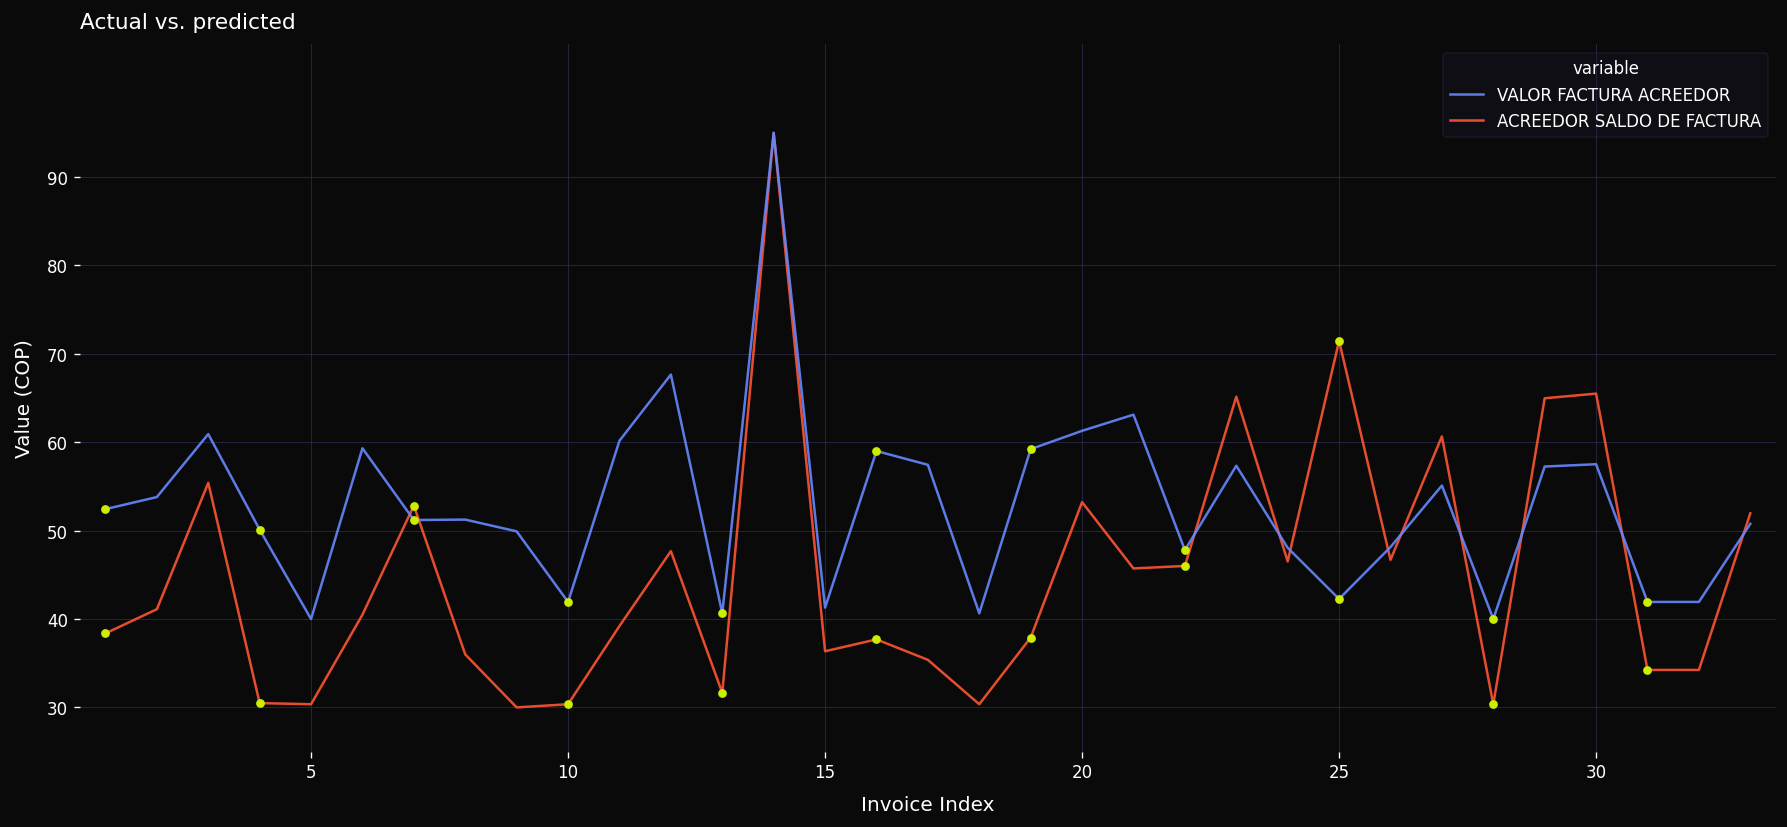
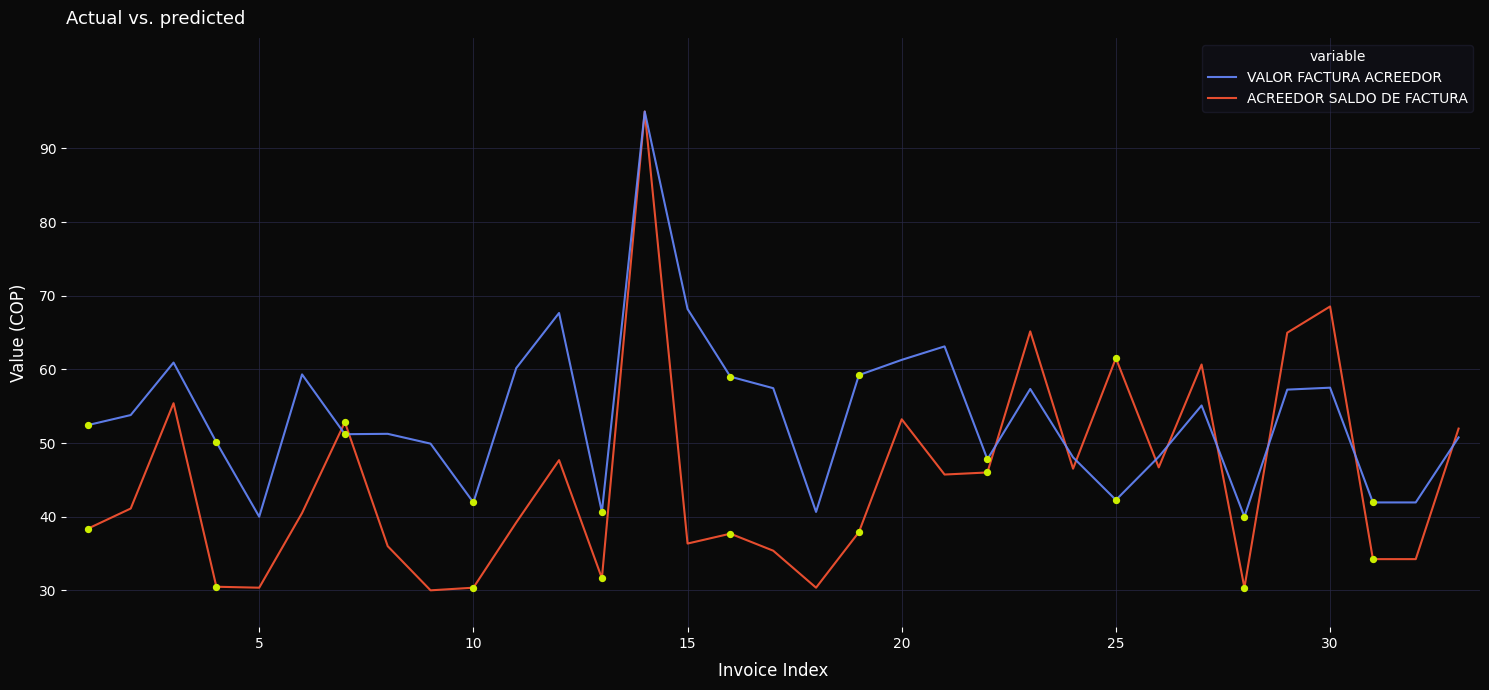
  {
    "VALOR FACTURA ACREEDOR": {
      "5": 40,
-     "15": 41,
+     "15": 68,
      "20": 61,
      "30": 58
    },
    "ACREEDOR SALDO DE FACTURA": {
      "5": 30,
      "15": 36,
      "20": 53,
-     "25": 71,
-     "30": 65
+     "25": 62,
+     "30": 69
    }
  }
